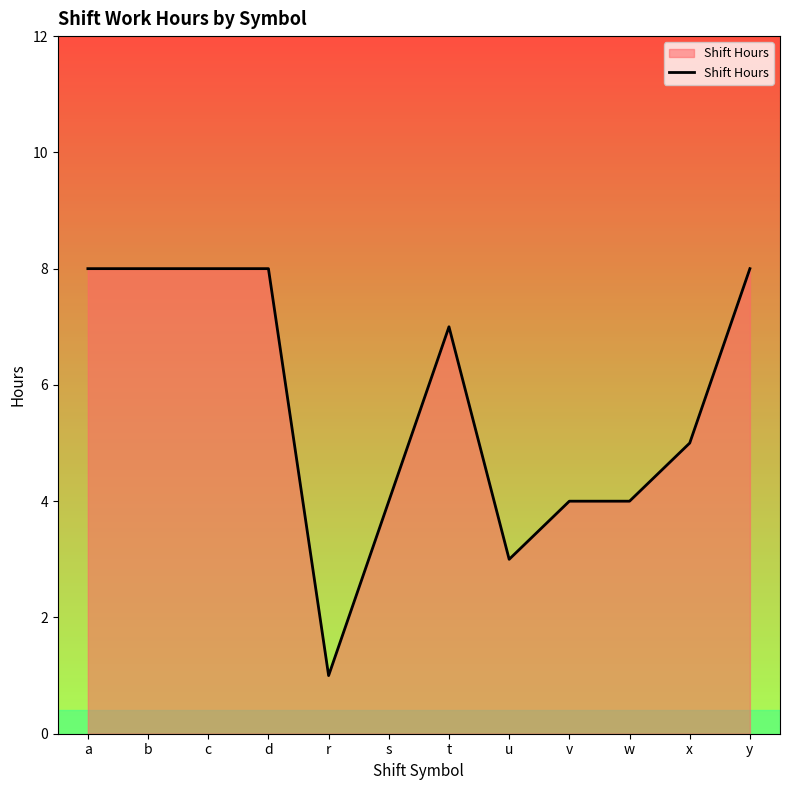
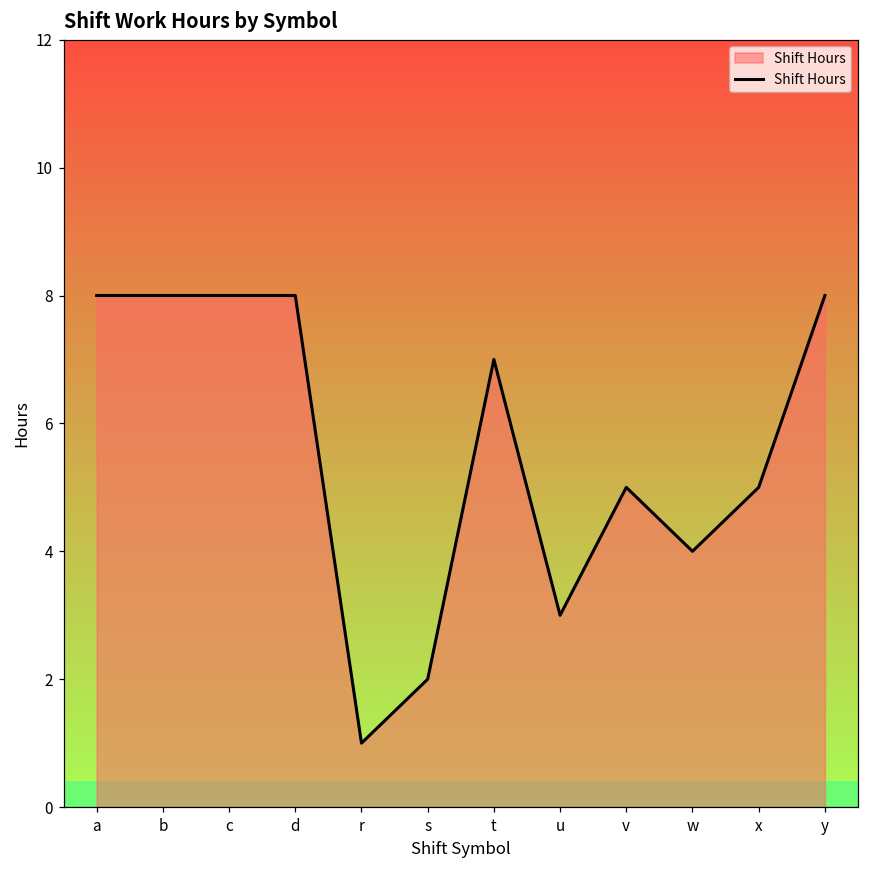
  {
    "a": 8,
    "b": 8,
    "c": 8,
    "d": 8,
    "r": 1,
-   "s": 4,
+   "s": 2,
    "t": 7,
    "u": 3,
-   "v": 4,
+   "v": 5,
    "w": 4,
    "x": 5,
    "y": 8
  }
